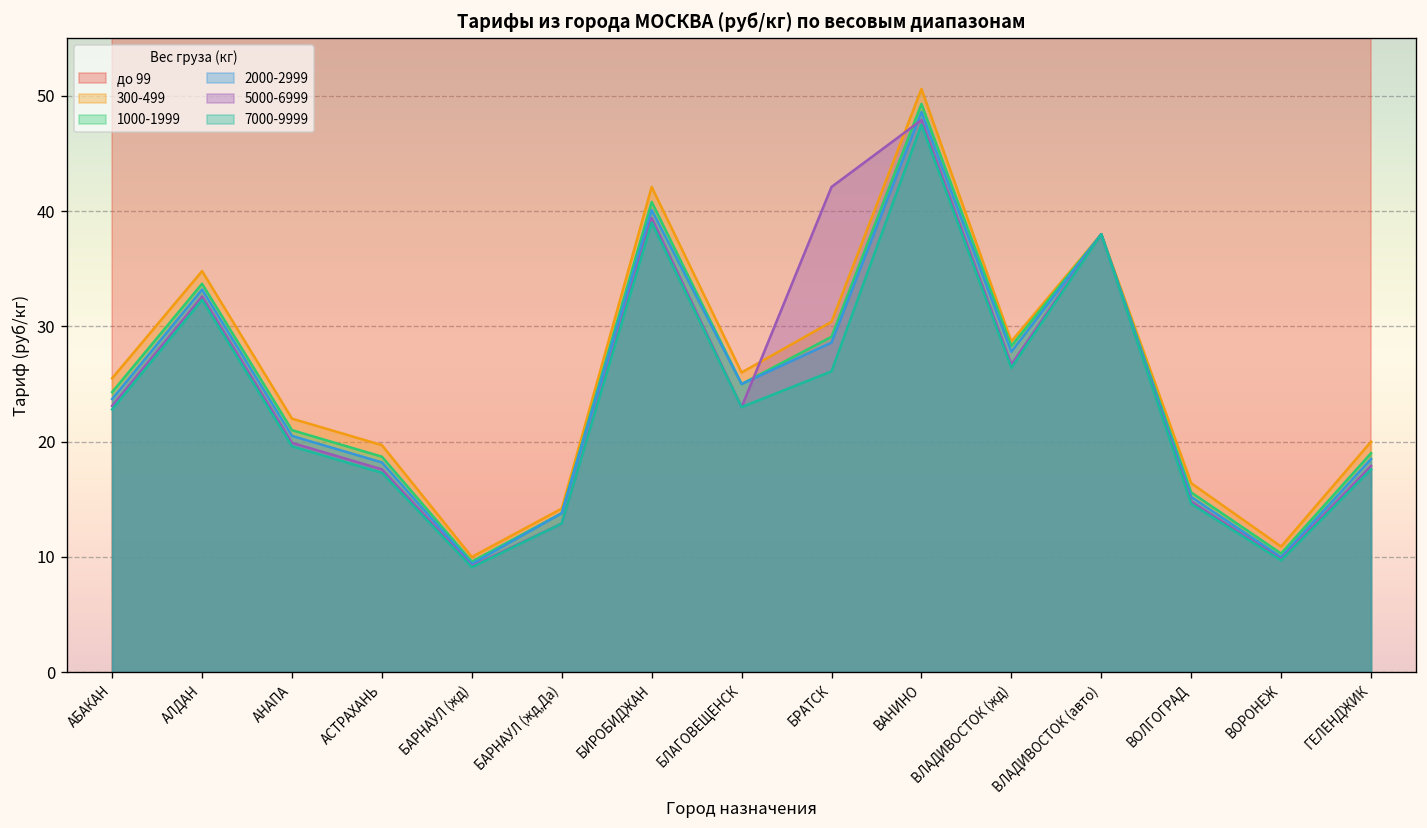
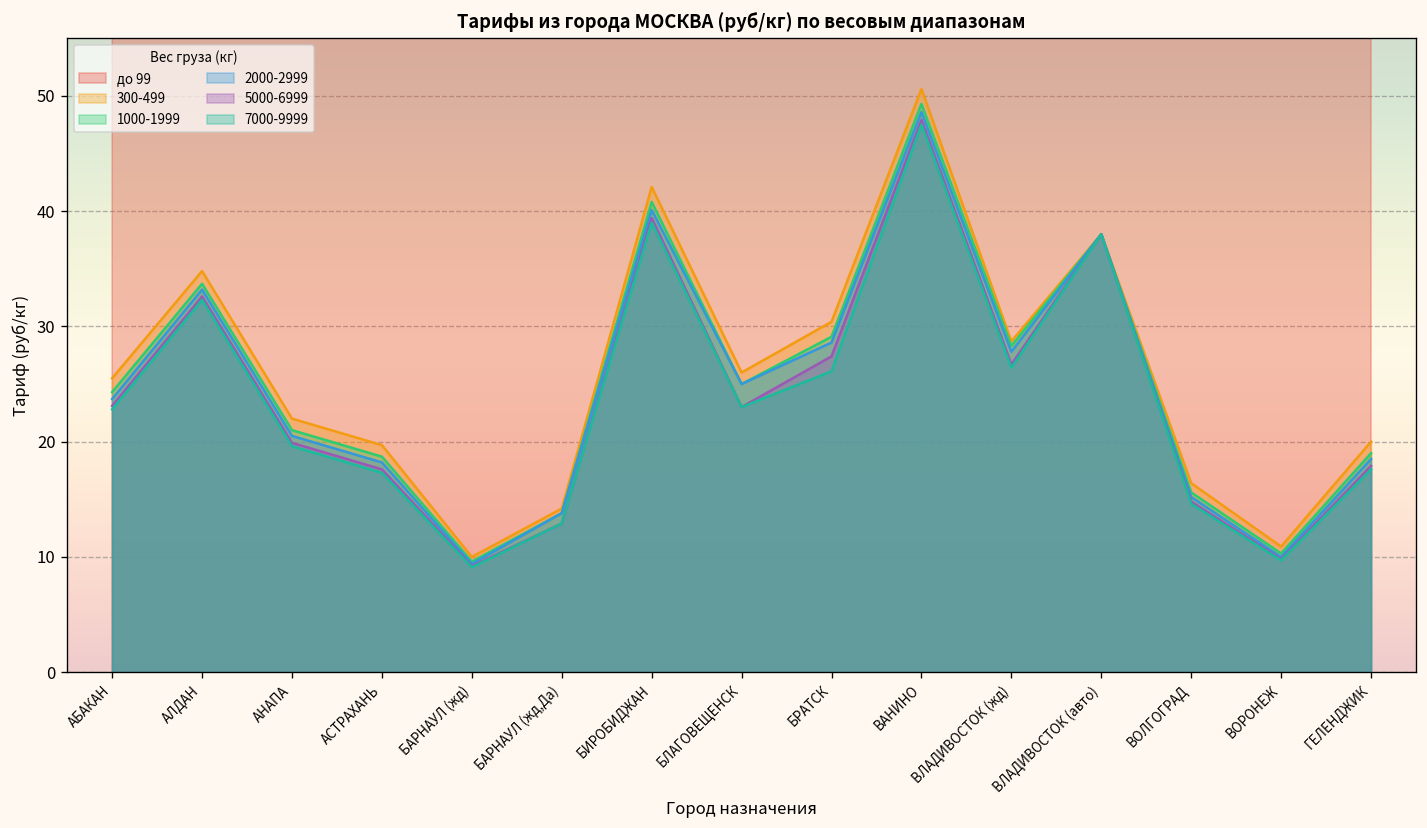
  {
    "5000-6999": {
      "АБАКАН": 23,
      "АЛДАН": 33,
      "АНАПА": 20,
      "АСТРАХАНЬ": 18,
      "БИРОБИДЖАН": 39,
-     "БРАТСК": 42,
+     "БРАТСК": 27,
      "ВАНИНО": 48,
      "ВЛАДИВОСТОК (жд)": 27,
      "ГЕЛЕНДЖИК": 18
    }
  }
